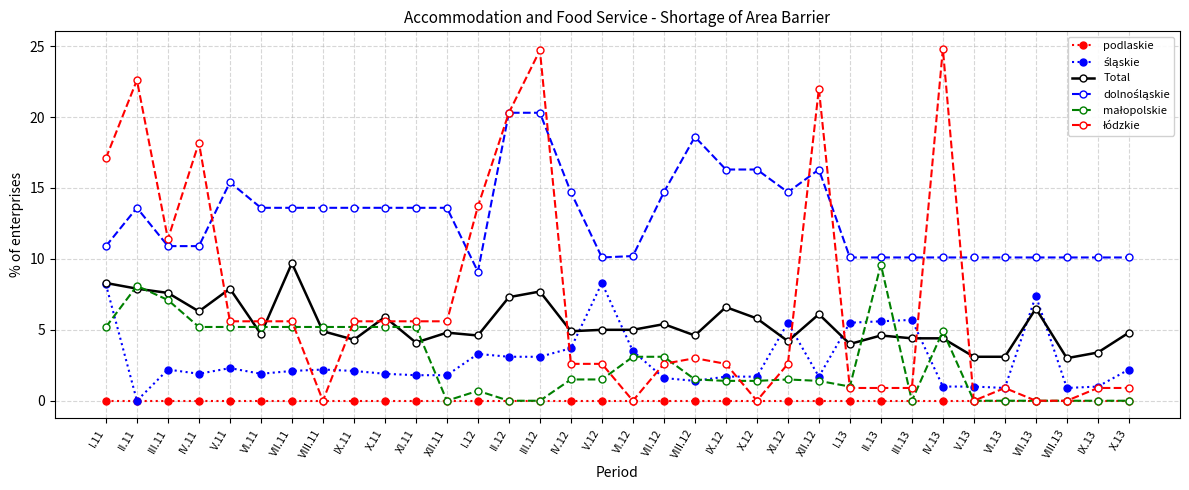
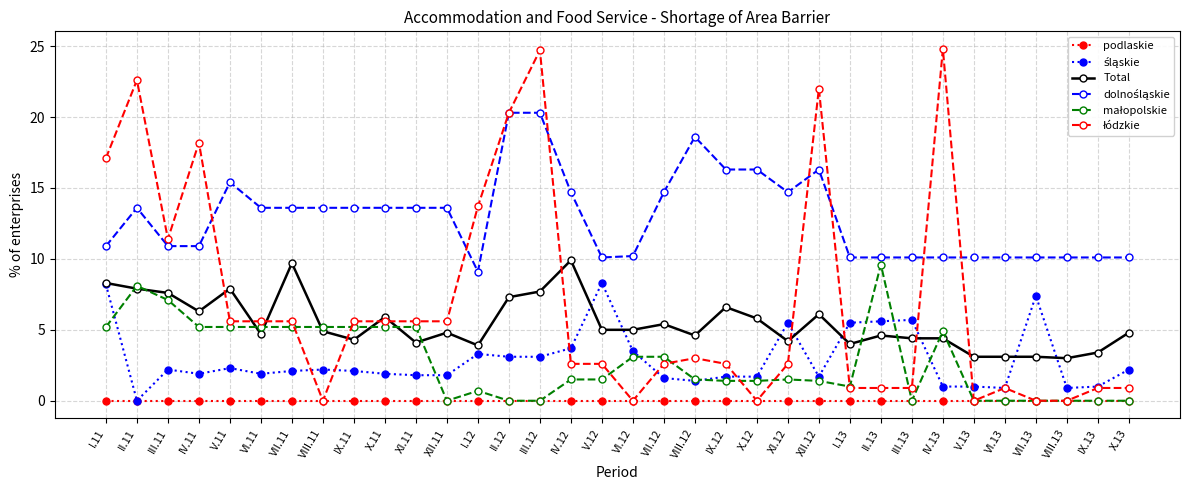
  {
    "Total": {
      "II.11": 7.9,
      "III.11": 7.6,
      "IV.11": 6.3,
      "V.11": 7.9,
      "VI.11": 4.7,
      "VII.11": 9.7,
      "VIII.11": 4.9,
      "IX.11": 4.3,
      "X.11": 5.9,
      "XI.11": 4.1,
      "XII.11": 4.8,
-     "I.12": 4.6,
+     "I.12": 3.9,
      "II.12": 7.3,
      "III.12": 7.7,
-     "IV.12": 4.9,
+     "IV.12": 9.9,
      "V.12": 5.0,
      "VI.12": 5.0,
      "VII.12": 5.4,
      "VIII.12": 4.6,
      "IX.12": 6.6,
      "X.12": 5.8,
      "XI.12": 4.2,
      "XII.12": 6.1,
      "I.13": 4.0,
      "II.13": 4.6,
      "III.13": 4.4,
      "IV.13": 4.4,
      "V.13": 3.1,
      "VI.13": 3.1,
-     "VII.13": 6.5,
+     "VII.13": 3.1,
      "VIII.13": 3.0,
      "IX.13": 3.4,
      "X.13": 4.8
    },
    "małopolskie": {
      "I.11": 5.2,
      "II.11": 8.1,
      "III.11": 7.1,
      "IV.11": 5.2,
      "V.11": 5.2,
      "VI.11": 5.2,
      "VII.11": 5.2,
      "VIII.11": 5.2,
      "IX.11": 5.2,
      "X.11": 5.2,
      "XI.11": 5.2,
      "I.12": 0.7,
      "IV.12": 1.5,
      "V.12": 1.5,
      "VI.12": 3.1,
      "VII.12": 3.1,
      "IX.12": 1.4,
      "X.12": 1.4,
      "XI.12": 1.5,
      "XII.12": 1.4,
      "II.13": 9.6,
      "IV.13": 4.9
    }
  }
